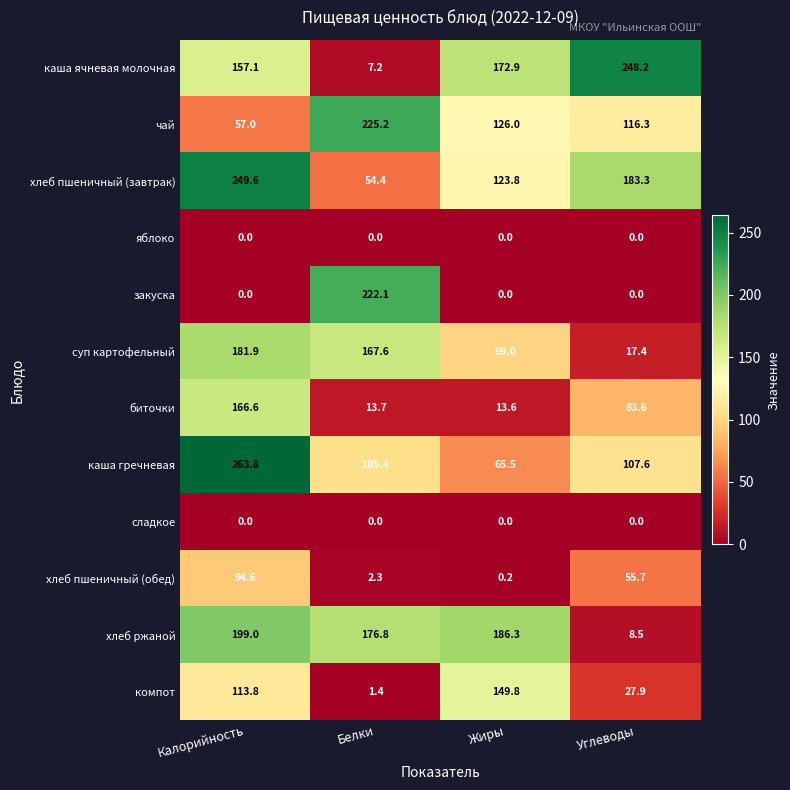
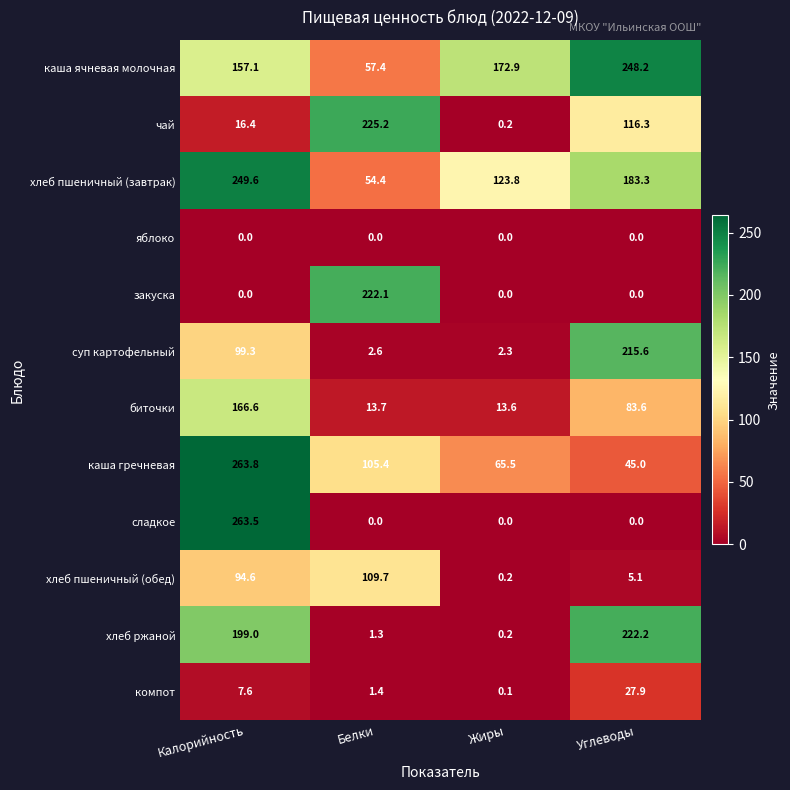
  {
    "каша ячневая молочная": {
      "Калорийность": 157.1,
-     "Белки": 7.2,
+     "Белки": 57.4,
      "Жиры": 172.9,
      "Углеводы": 248.2
    },
    "чай": {
-     "Калорийность": 57.0,
+     "Калорийность": 16.4,
      "Белки": 225.2,
-     "Жиры": 126.0,
+     "Жиры": 0.2,
      "Углеводы": 116.3
    },
    "хлеб пшеничный (завтрак)": {
      "Калорийность": 249.6,
      "Белки": 54.4,
      "Жиры": 123.8,
      "Углеводы": 183.3
    },
    "яблоко": {
      "Калорийность": 0.0,
      "Белки": 0.0,
      "Жиры": 0.0,
      "Углеводы": 0.0
    },
    "закуска": {
      "Калорийность": 0.0,
      "Белки": 222.1,
      "Жиры": 0.0,
      "Углеводы": 0.0
    },
    "суп картофельный": {
-     "Калорийность": 181.9,
-     "Белки": 167.6,
-     "Жиры": 99.0,
-     "Углеводы": 17.4
+     "Калорийность": 99.3,
+     "Белки": 2.6,
+     "Жиры": 2.3,
+     "Углеводы": 215.6
    },
    "биточки": {
      "Калорийность": 166.6,
      "Белки": 13.7,
      "Жиры": 13.6,
      "Углеводы": 83.6
    },
    "каша гречневая": {
      "Калорийность": 263.8,
      "Белки": 105.4,
      "Жиры": 65.5,
-     "Углеводы": 107.6
+     "Углеводы": 45.0
    },
    "сладкое": {
-     "Калорийность": 0.0,
+     "Калорийность": 263.5,
      "Белки": 0.0,
      "Жиры": 0.0,
      "Углеводы": 0.0
    },
    "хлеб пшеничный (обед)": {
      "Калорийность": 94.6,
-     "Белки": 2.3,
+     "Белки": 109.7,
      "Жиры": 0.2,
-     "Углеводы": 55.7
+     "Углеводы": 5.1
    },
    "хлеб ржаной": {
      "Калорийность": 199.0,
-     "Белки": 176.8,
-     "Жиры": 186.3,
-     "Углеводы": 8.5
+     "Белки": 1.3,
+     "Жиры": 0.2,
+     "Углеводы": 222.2
    },
    "компот": {
-     "Калорийность": 113.8,
+     "Калорийность": 7.6,
      "Белки": 1.4,
-     "Жиры": 149.8,
+     "Жиры": 0.1,
      "Углеводы": 27.9
    }
  }
